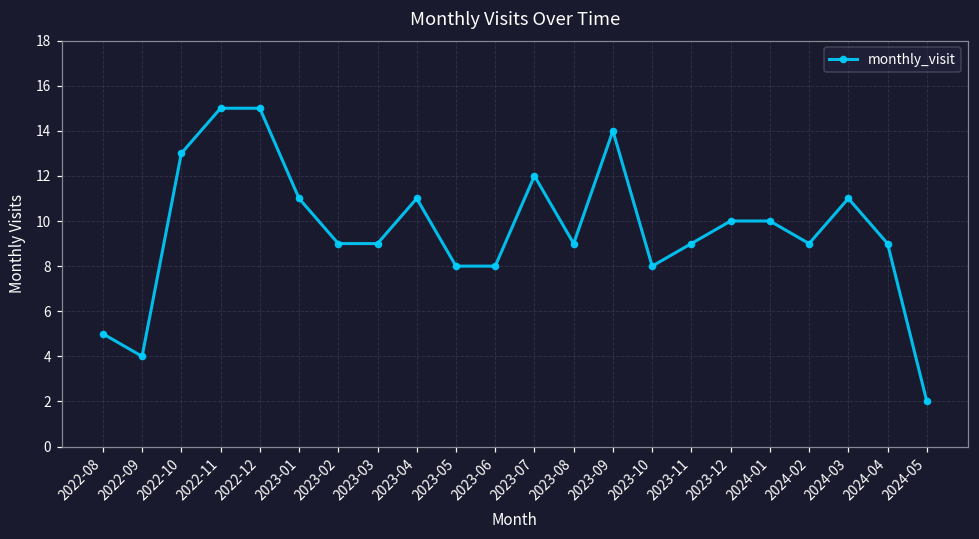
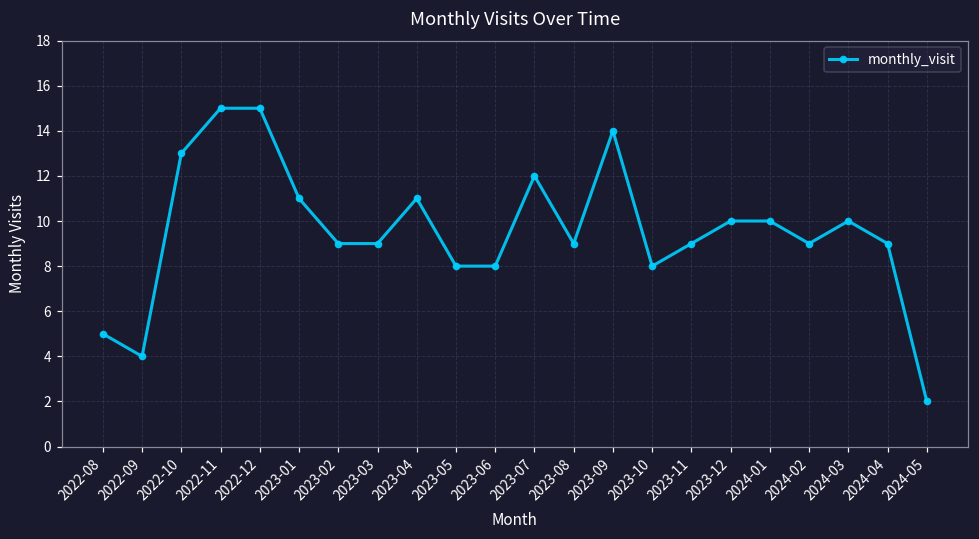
  {
    "2022-08": 5,
    "2022-09": 4,
    "2022-10": 13,
    "2022-11": 15,
    "2022-12": 15,
    "2023-01": 11,
    "2023-02": 9,
    "2023-03": 9,
    "2023-04": 11,
    "2023-05": 8,
    "2023-06": 8,
    "2023-07": 12,
    "2023-08": 9,
    "2023-09": 14,
    "2023-10": 8,
    "2023-11": 9,
    "2023-12": 10,
    "2024-01": 10,
    "2024-02": 9,
-   "2024-03": 11,
+   "2024-03": 10,
    "2024-04": 9,
    "2024-05": 2
  }
